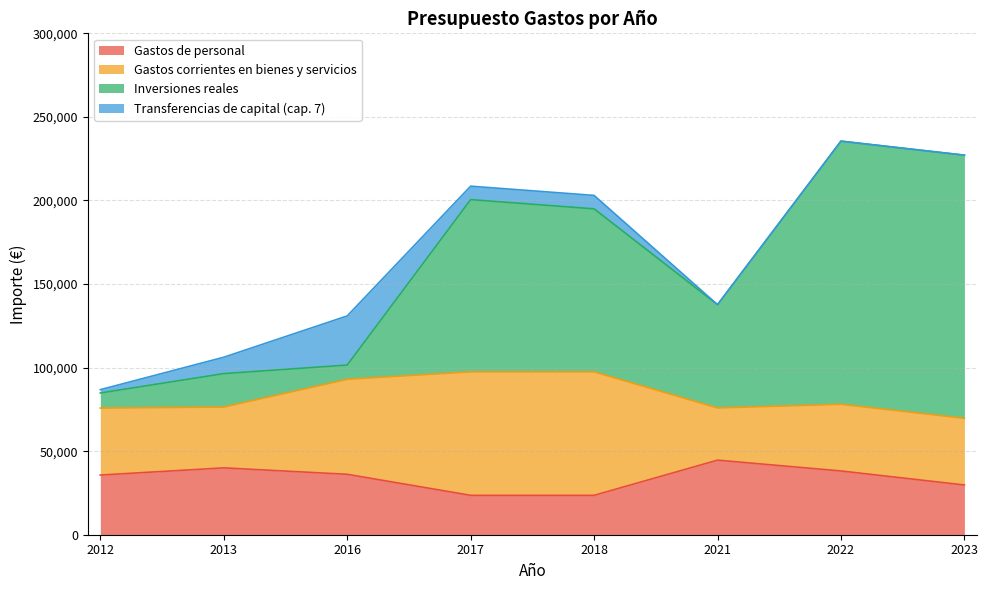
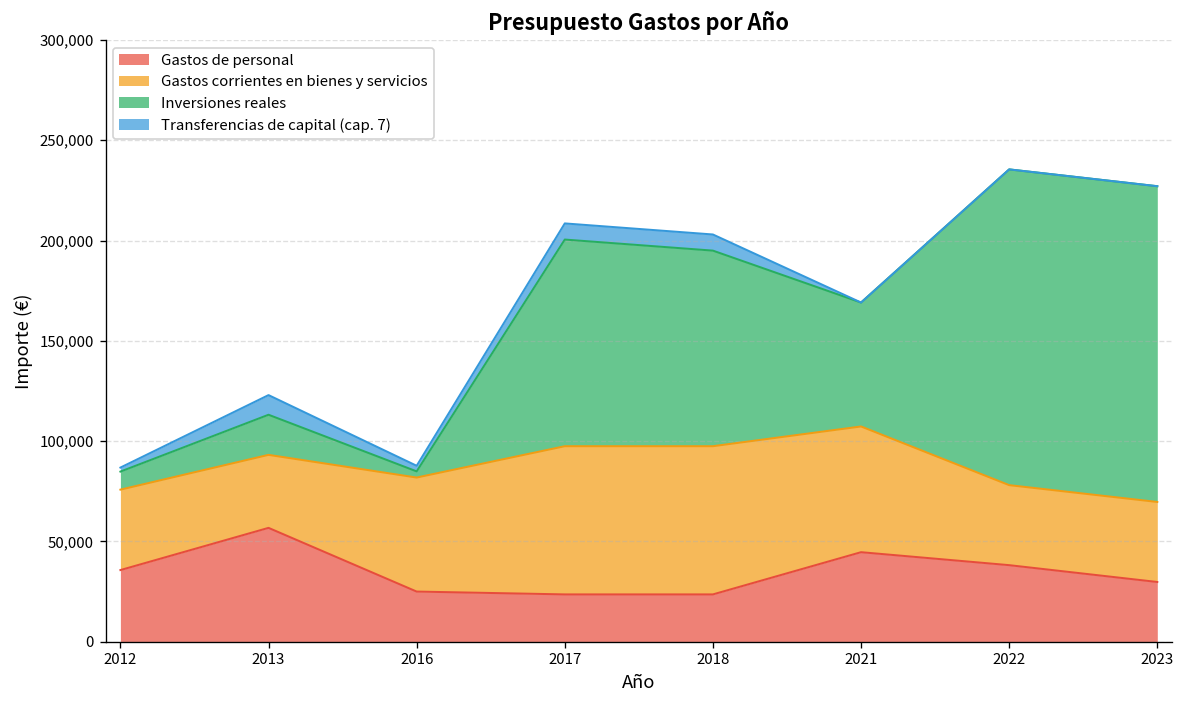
  {
    "Gastos de personal": {
      "2012": "36,000",
-     "2013": "40,000",
-     "2016": "36,000",
+     "2013": "57,000",
+     "2016": "25,000",
      "2017": "24,000",
      "2018": "24,000",
      "2021": "45,000",
      "2022": "38,000",
      "2023": "30,000"
    },
    "Gastos corrientes en bienes y servicios": {
      "2012": "40,000",
      "2013": "36,000",
      "2016": "57,000",
      "2017": "74,000",
      "2018": "74,000",
-     "2021": "31,000",
+     "2021": "63,000",
      "2022": "40,000",
      "2023": "40,000"
    },
    "Inversiones reales": {
      "2012": "9,000",
      "2013": "20,000",
-     "2016": "9,000",
+     "2016": "3,000",
      "2017": "103,000",
      "2018": "98,000"
    },
    "Transferencias de capital (cap. 7)": {
      "2012": "2,000",
      "2013": "10,000",
-     "2016": "29,000",
+     "2016": "3,000",
      "2017": "8,000",
      "2018": "8,000"
    }
  }
